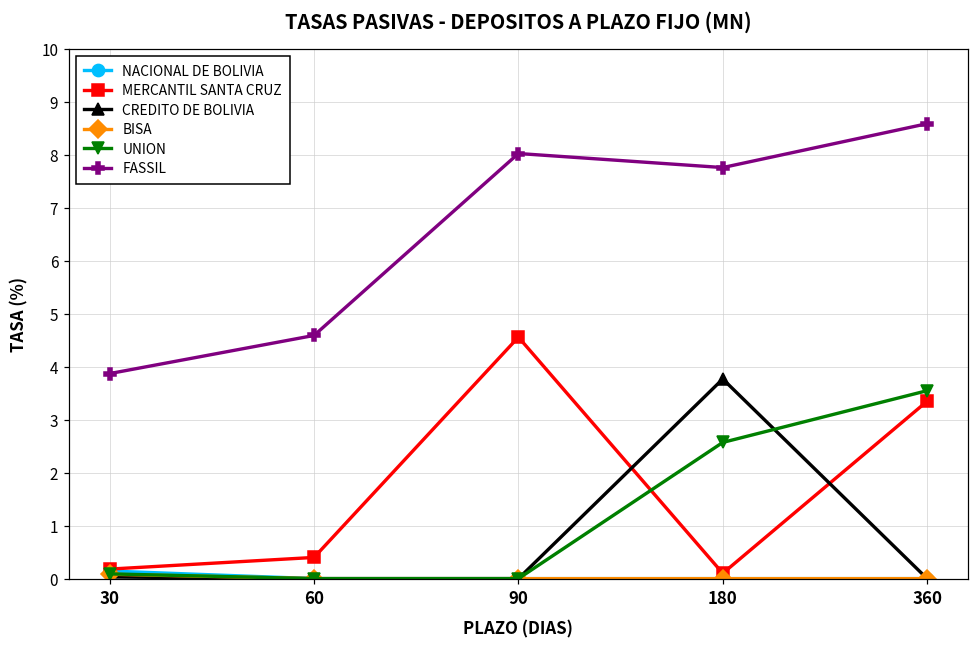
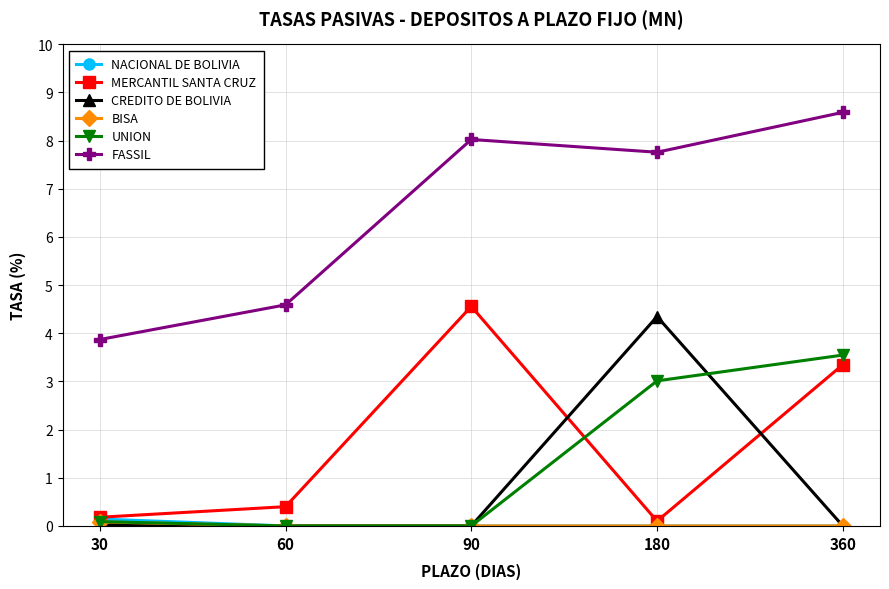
  {
    "MERCANTIL SANTA CRUZ": {
      "60": 0.4,
      "90": 4.6,
      "180": 0.1,
      "360": 3.3
    },
    "CREDITO DE BOLIVIA": {
-     "180": 3.8
+     "180": 4.3
    },
    "UNION": {
-     "180": 2.6,
+     "180": 3.0,
      "360": 3.5
    },
    "FASSIL": {
      "30": 3.9,
      "60": 4.6,
      "90": 8.0,
      "180": 7.8,
      "360": 8.6
    }
  }
